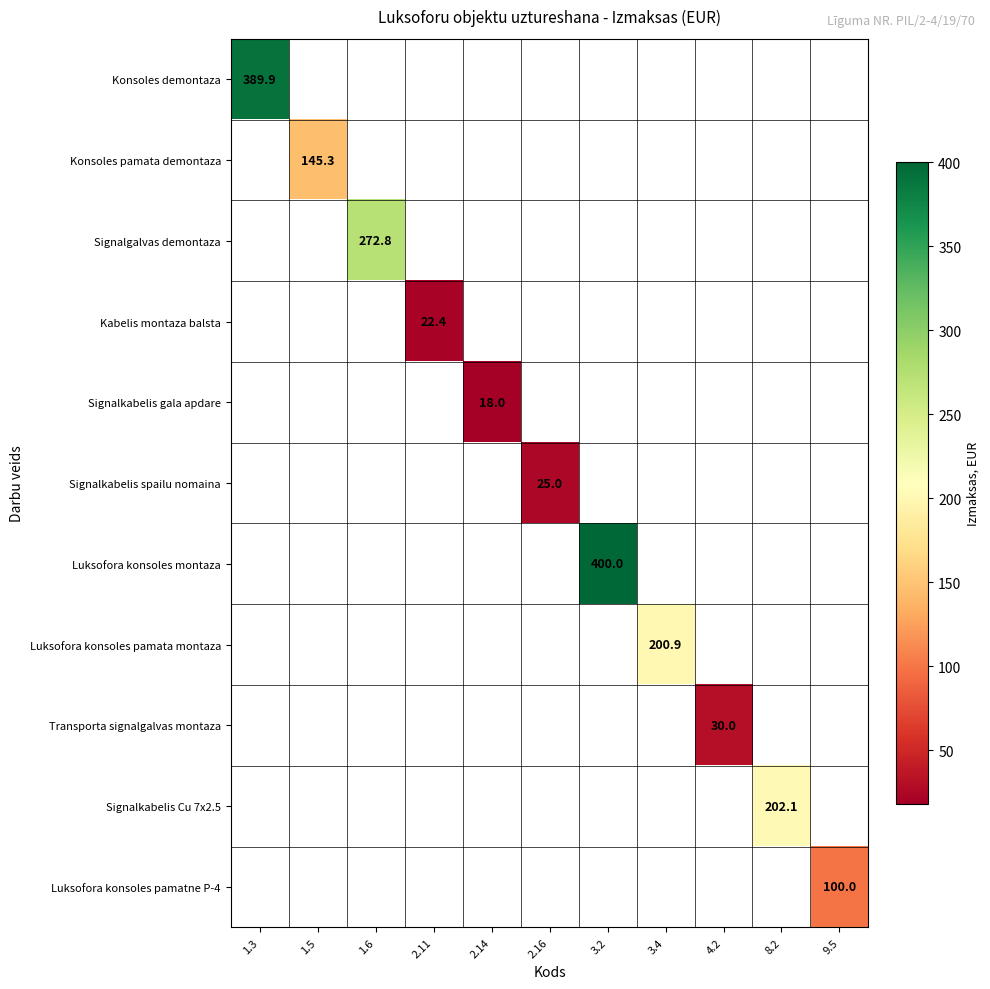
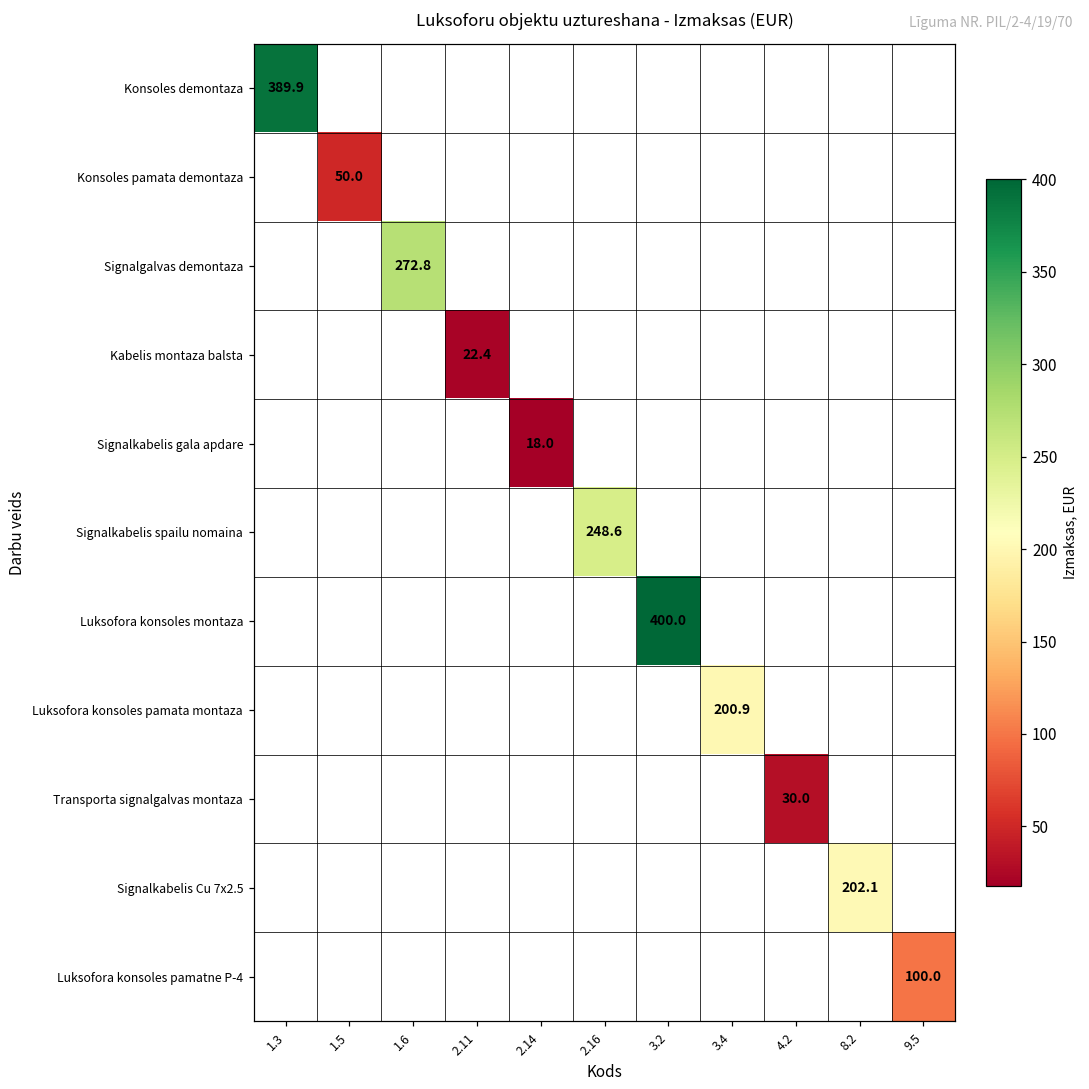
  {
    "Konsoles demontaza": {
      "1.3": 389.9
    },
    "Konsoles pamata demontaza": {
-     "1.5": 145.3
+     "1.5": 50.0
    },
    "Signalgalvas demontaza": {
      "1.6": 272.8
    },
    "Kabelis montaza balsta": {
      "2.11": 22.4
    },
    "Signalkabelis gala apdare": {
      "2.14": 18.0
    },
    "Signalkabelis spailu nomaina": {
-     "2.16": 25.0
+     "2.16": 248.6
    },
    "Luksofora konsoles montaza": {
      "3.2": 400.0
    },
    "Luksofora konsoles pamata montaza": {
      "3.4": 200.9
    },
    "Transporta signalgalvas montaza": {
      "4.2": 30.0
    },
    "Signalkabelis Cu 7x2.5": {
      "8.2": 202.1
    },
    "Luksofora konsoles pamatne P-4": {
      "9.5": 100.0
    }
  }
